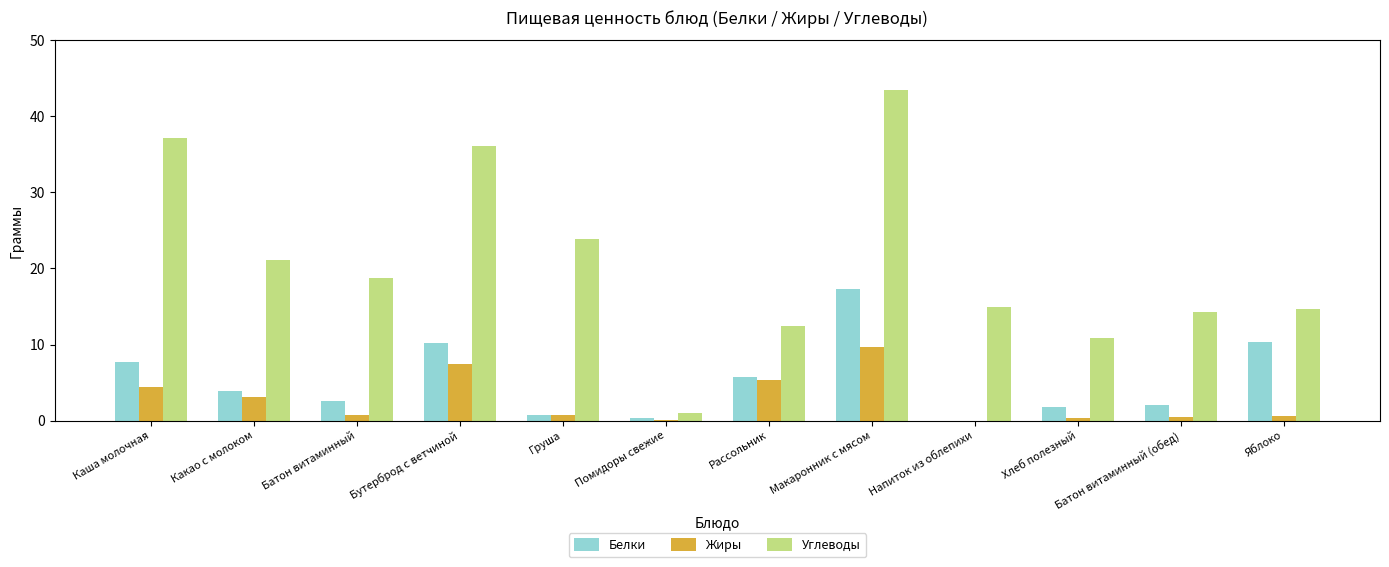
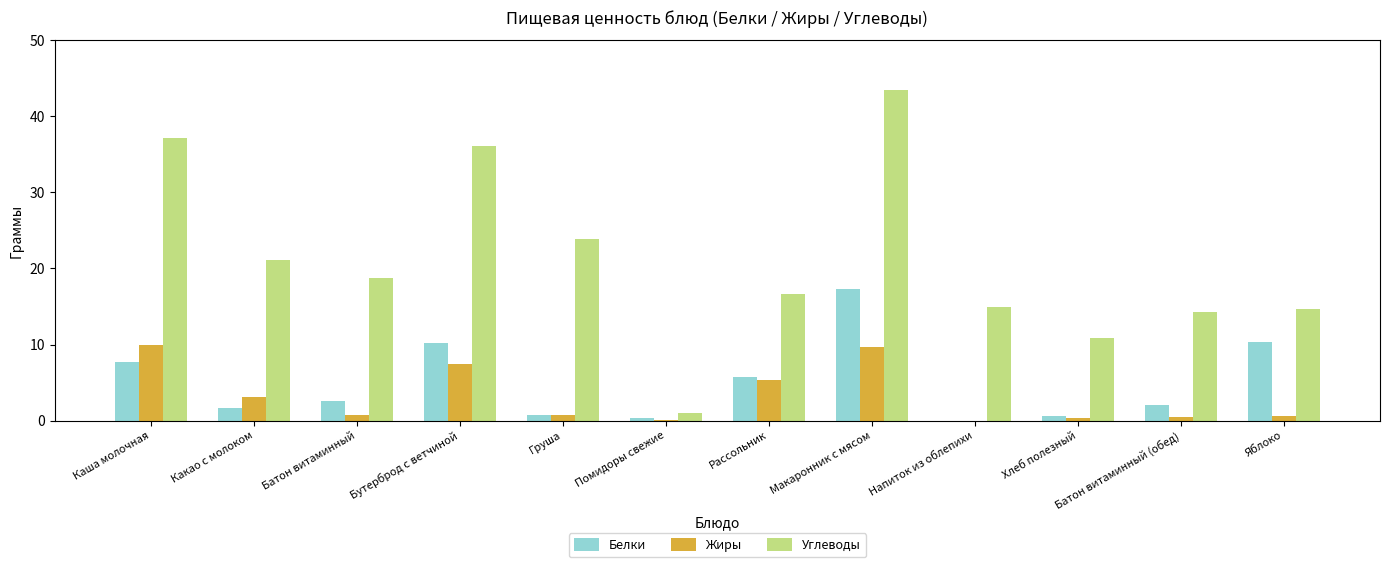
  {
    "Белки": {
      "Каша молочная": 8,
-     "Какао с молоком": 4,
+     "Какао с молоком": 2,
      "Батон витаминный": 3,
      "Бутерброд с ветчиной": 10,
      "Груша": 1,
      "Рассольник": 6,
      "Макаронник с мясом": 17,
      "Напиток из облепихи": 0,
-     "Хлеб полезный": 2,
+     "Хлеб полезный": 1,
      "Батон витаминный (обед)": 2,
      "Яблоко": 10
    },
    "Жиры": {
-     "Каша молочная": 4,
+     "Каша молочная": 10,
      "Какао с молоком": 3,
      "Батон витаминный": 1,
      "Бутерброд с ветчиной": 8,
      "Груша": 1,
      "Рассольник": 5,
      "Макаронник с мясом": 10,
      "Напиток из облепихи": 0,
      "Батон витаминный (обед)": 1,
      "Яблоко": 1
    },
    "Углеводы": {
      "Каша молочная": 37,
      "Какао с молоком": 21,
      "Батон витаминный": 19,
      "Бутерброд с ветчиной": 36,
      "Груша": 24,
      "Помидоры свежие": 1,
-     "Рассольник": 12,
+     "Рассольник": 17,
      "Макаронник с мясом": 44,
      "Напиток из облепихи": 15,
      "Хлеб полезный": 11,
      "Батон витаминный (обед)": 14,
      "Яблоко": 15
    }
  }
